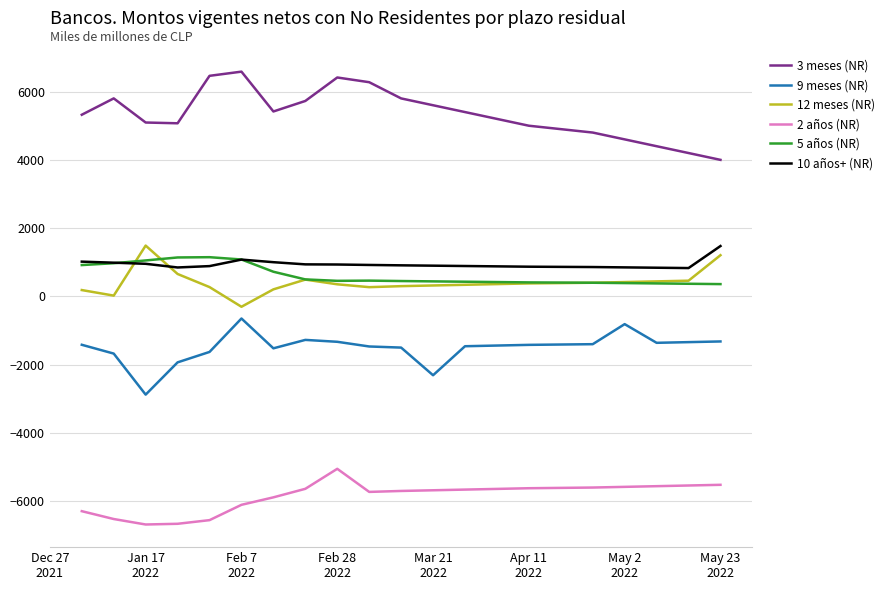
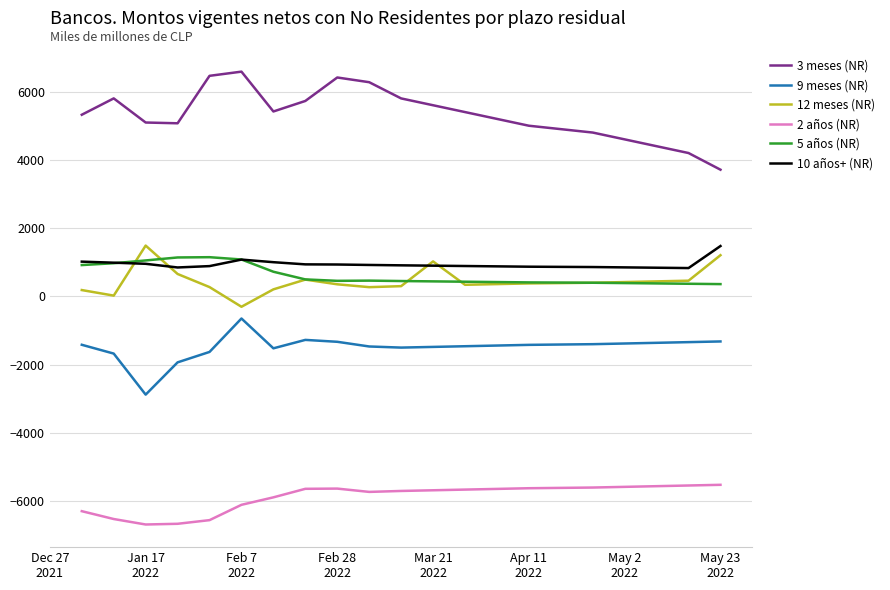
  {
    "3 meses (NR)": {
      "Jan 17 2022": 5100,
      "Feb 7 2022": 6600,
      "Feb 28 2022": 6400,
      "Mar 21 2022": 5600,
      "Apr 11 2022": 5000,
      "May 2 2022": 4600,
-     "May 23 2022": 4000
+     "May 23 2022": 3700
    },
    "9 meses (NR)": {
      "Jan 17 2022": -2900,
      "Feb 7 2022": -600,
      "Feb 28 2022": -1300,
-     "Mar 21 2022": -2300,
+     "Mar 21 2022": -1500,
      "Apr 11 2022": -1400,
-     "May 2 2022": -800,
+     "May 2 2022": -1400,
      "May 23 2022": -1300
    },
    "12 meses (NR)": {
      "Jan 17 2022": 1500,
      "Feb 7 2022": -300,
      "Feb 28 2022": 400,
-     "Mar 21 2022": 300,
+     "Mar 21 2022": 1000,
      "May 23 2022": 1200
    },
    "2 años (NR)": {
      "Jan 17 2022": -6700,
      "Feb 7 2022": -6100,
-     "Feb 28 2022": -5100,
+     "Feb 28 2022": -5600,
      "Mar 21 2022": -5700,
      "Apr 11 2022": -5600,
      "May 2 2022": -5600,
      "May 23 2022": -5500
    },
    "5 años (NR)": {
      "Jan 17 2022": 1100,
      "Feb 28 2022": 500,
      "Mar 21 2022": 400,
      "May 23 2022": 400
    },
    "10 años+ (NR)": {
      "Jan 17 2022": 1000,
      "Feb 28 2022": 900,
      "Mar 21 2022": 900,
      "Apr 11 2022": 900,
      "May 2 2022": 900,
      "May 23 2022": 1500
    }
  }
